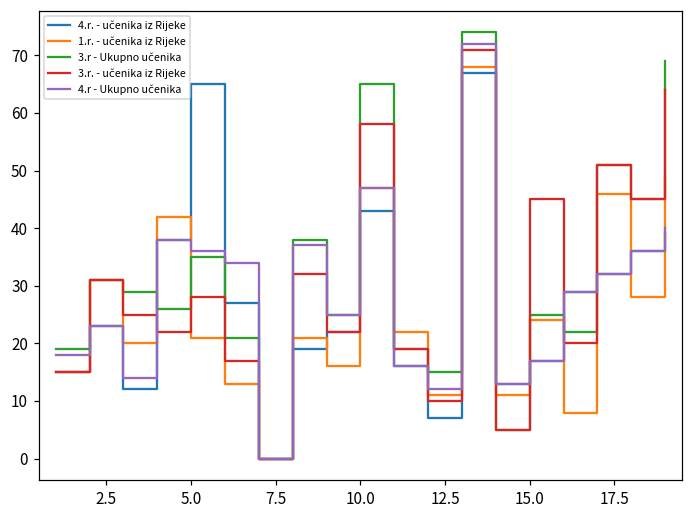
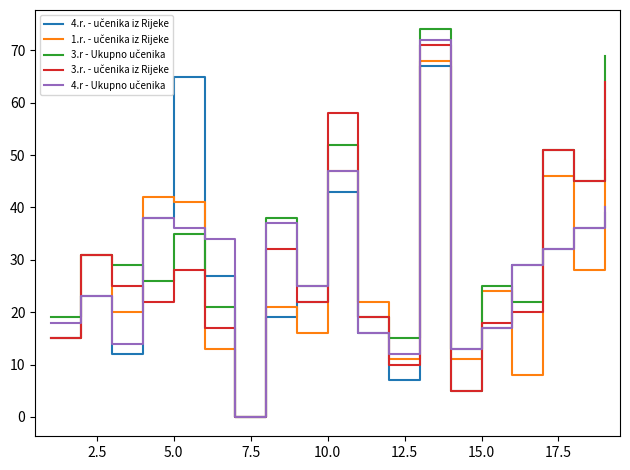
  {
    "4.r. - učenika iz Rijeke": {
      "5.0": 65,
      "10.0": 43
    },
    "1.r. - učenika iz Rijeke": {
-     "5.0": 21,
+     "5.0": 41,
      "15.0": 24
    },
    "3.r - Ukupno učenika": {
      "5.0": 35,
-     "10.0": 65,
+     "10.0": 52,
      "15.0": 25
    },
    "3.r. - učenika iz Rijeke": {
      "5.0": 28,
      "10.0": 58,
-     "15.0": 45
+     "15.0": 18
    },
    "4.r - Ukupno učenika": {
      "5.0": 36
    }
  }
